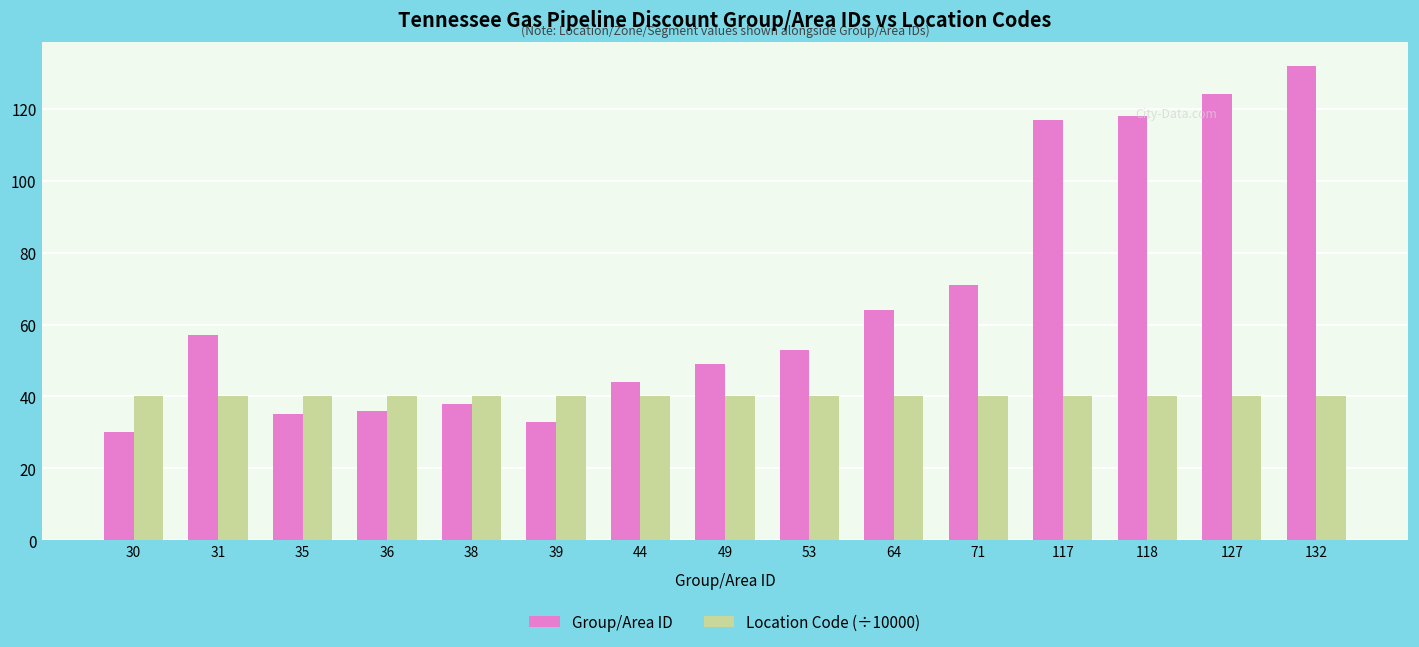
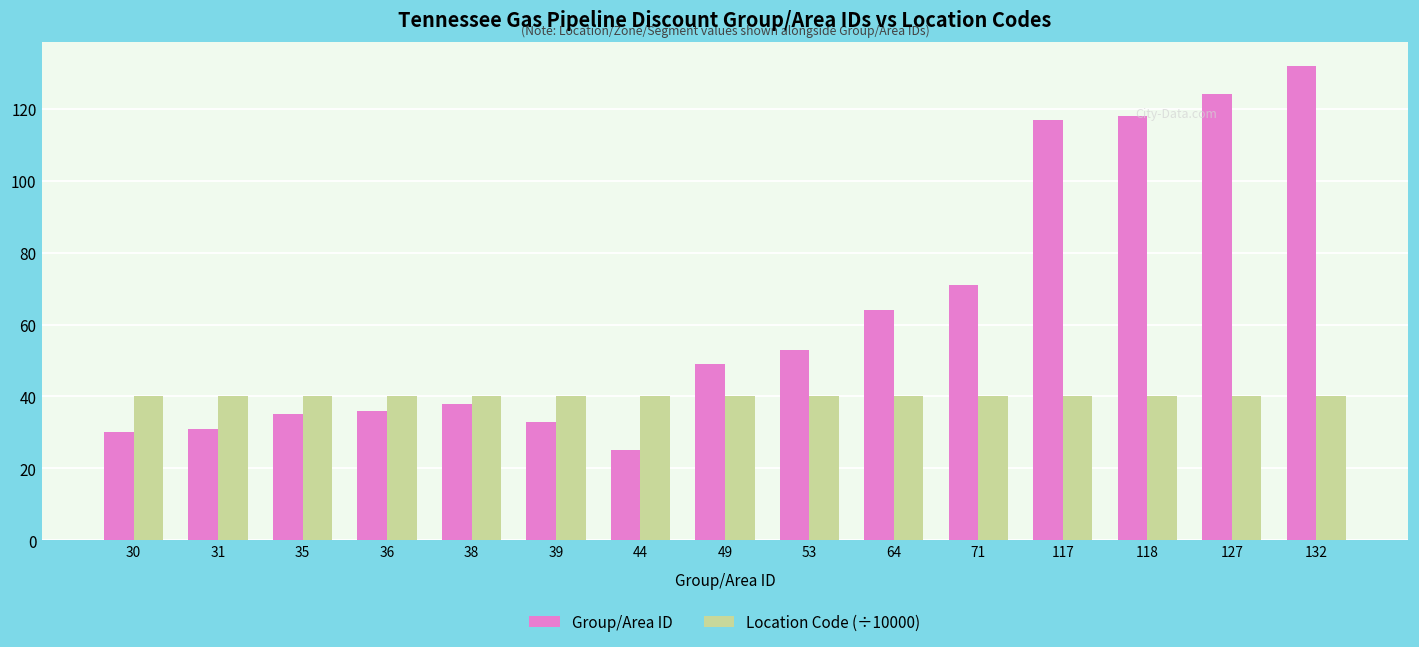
  {
    "Group/Area ID": {
      "30": 30,
-     "31": 57,
+     "31": 31,
      "35": 35,
      "36": 36,
      "38": 38,
      "39": 33,
-     "44": 44,
+     "44": 25,
      "49": 49,
      "53": 53,
      "64": 64,
      "71": 71,
      "117": 117,
      "118": 118,
      "127": 124,
      "132": 132
    },
    "Location Code (÷10000)": {
      "30": 40,
      "31": 40,
      "35": 40,
      "36": 40,
      "38": 40,
      "39": 40,
      "44": 40,
      "49": 40,
      "53": 40,
      "64": 40,
      "71": 40,
      "117": 40,
      "118": 40,
      "127": 40,
      "132": 40
    }
  }
